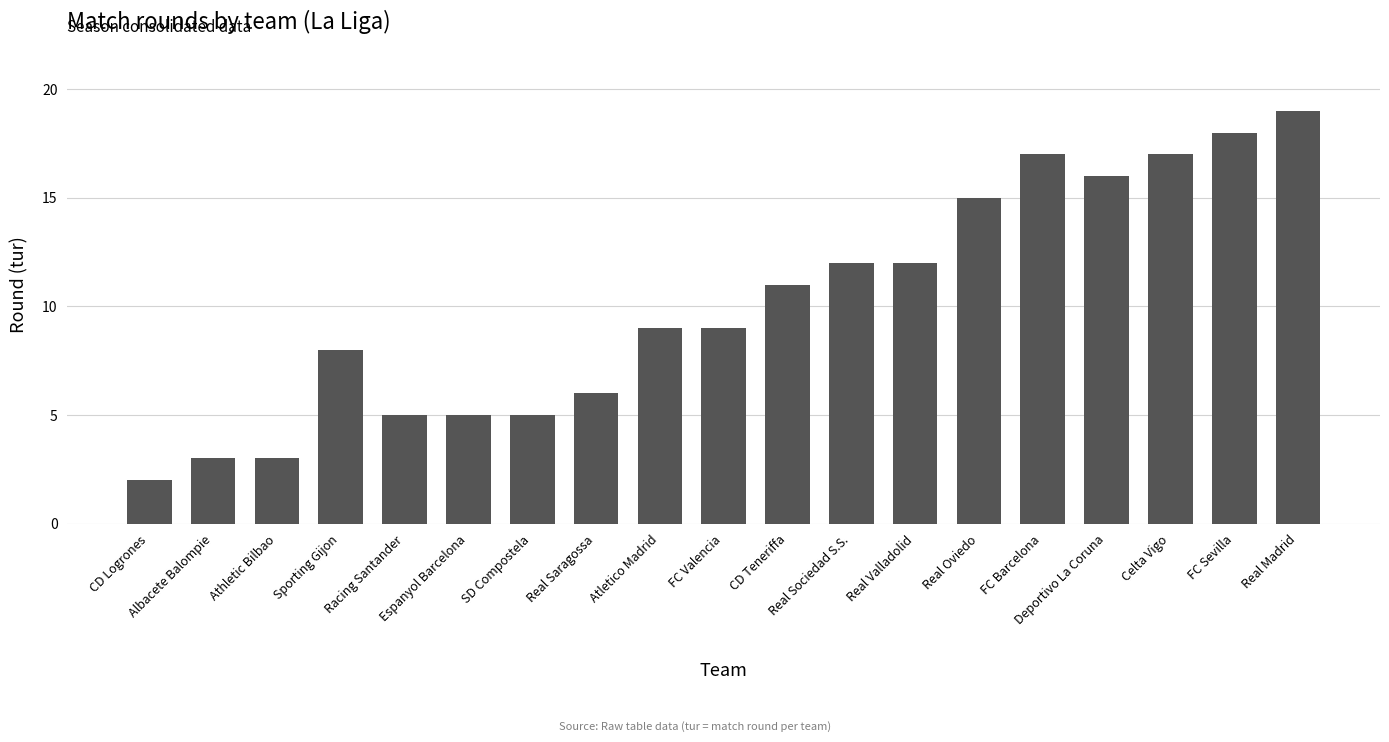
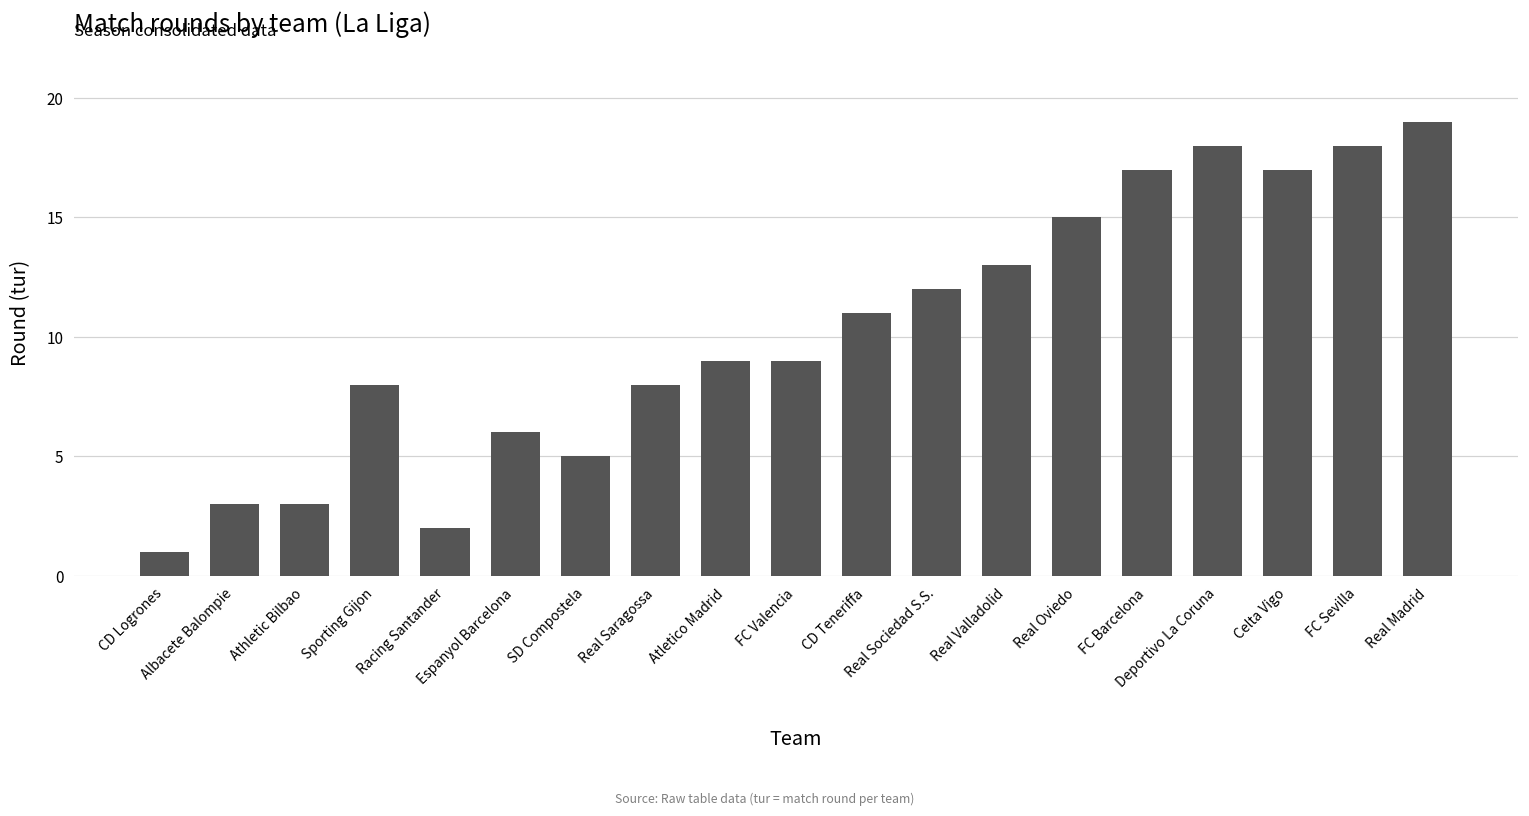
  {
-   "CD Logrones": 2,
+   "CD Logrones": 1,
    "Albacete Balompie": 3,
    "Athletic Bilbao": 3,
    "Sporting Gijon": 8,
-   "Racing Santander": 5,
-   "Espanyol Barcelona": 5,
+   "Racing Santander": 2,
+   "Espanyol Barcelona": 6,
    "SD Compostela": 5,
-   "Real Saragossa": 6,
+   "Real Saragossa": 8,
    "Atletico Madrid": 9,
    "FC Valencia": 9,
    "CD Teneriffa": 11,
    "Real Sociedad S.S.": 12,
-   "Real Valladolid": 12,
+   "Real Valladolid": 13,
    "Real Oviedo": 15,
    "FC Barcelona": 17,
-   "Deportivo La Coruna": 16,
+   "Deportivo La Coruna": 18,
    "Celta Vigo": 17,
    "FC Sevilla": 18,
    "Real Madrid": 19
  }
